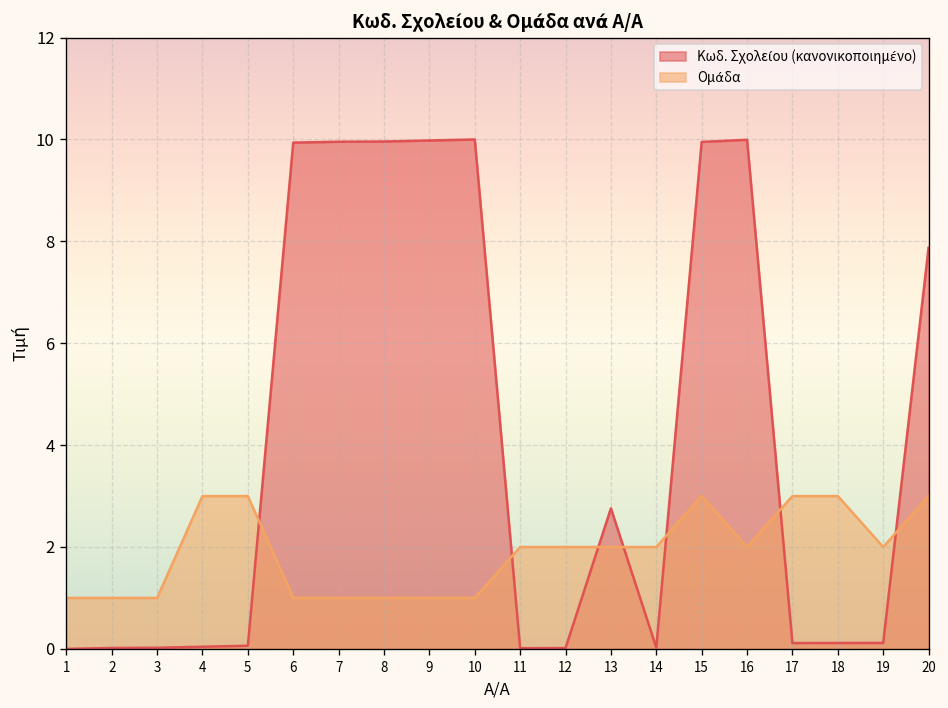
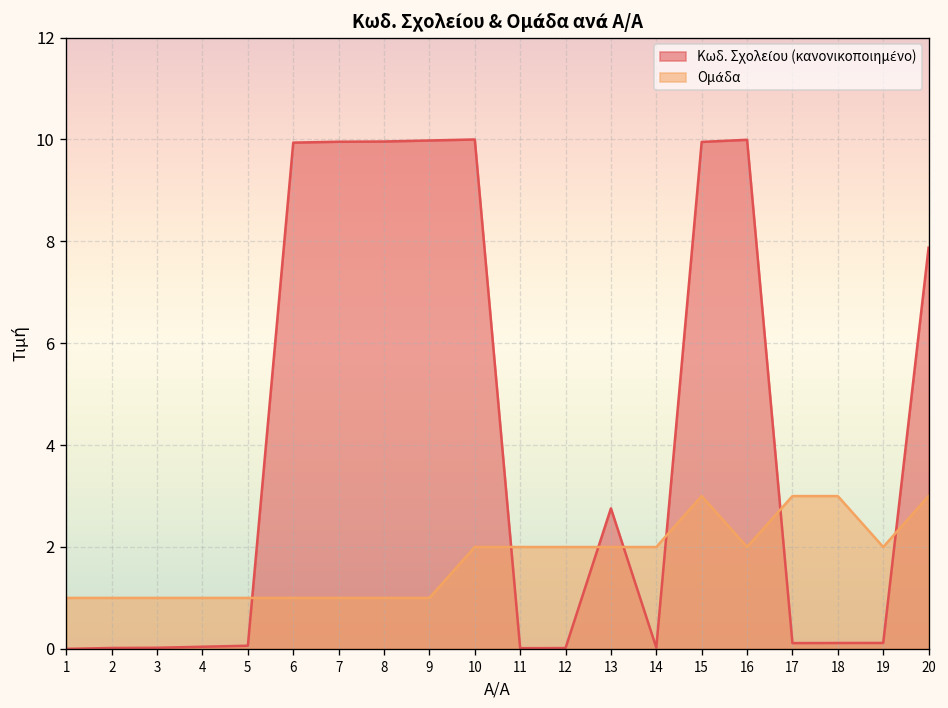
  {
    "Κωδ. Σχολείου (κανονικοποιημένο)": {
      "1": 0,
      "2": 0,
      "3": 0,
      "4": 0,
      "5": 0.1,
      "6": 9.9,
      "7": 10,
      "8": 10,
      "9": 10,
      "10": 10,
      "11": 0,
      "12": 0,
      "13": 2.8,
      "14": 0,
      "15": 10,
      "16": 10,
      "17": 0.1,
      "18": 0.1,
      "19": 0.1,
      "20": 7.9
    },
    "Ομάδα": {
      "1": 1,
      "2": 1,
      "3": 1,
-     "4": 3,
-     "5": 3,
+     "4": 1,
+     "5": 1,
      "6": 1,
      "7": 1,
      "8": 1,
      "9": 1,
-     "10": 1,
+     "10": 2,
      "11": 2,
      "12": 2,
      "13": 2,
      "14": 2,
      "15": 3,
      "16": 2,
      "17": 3,
      "18": 3,
      "19": 2,
      "20": 3
    }
  }
